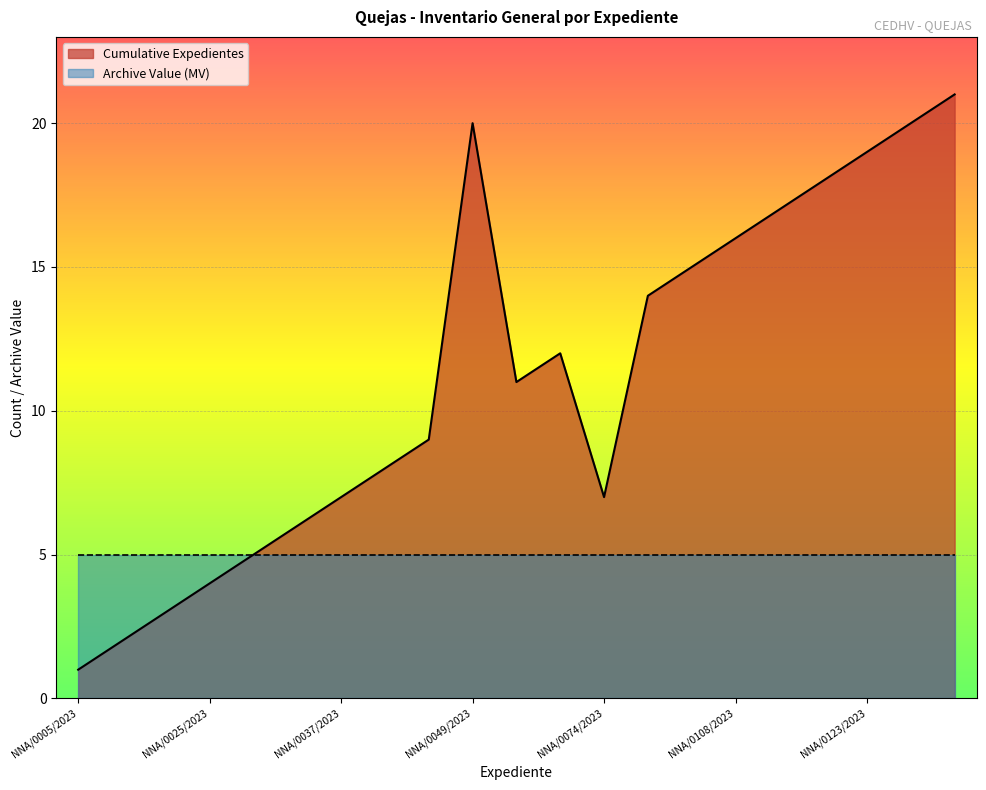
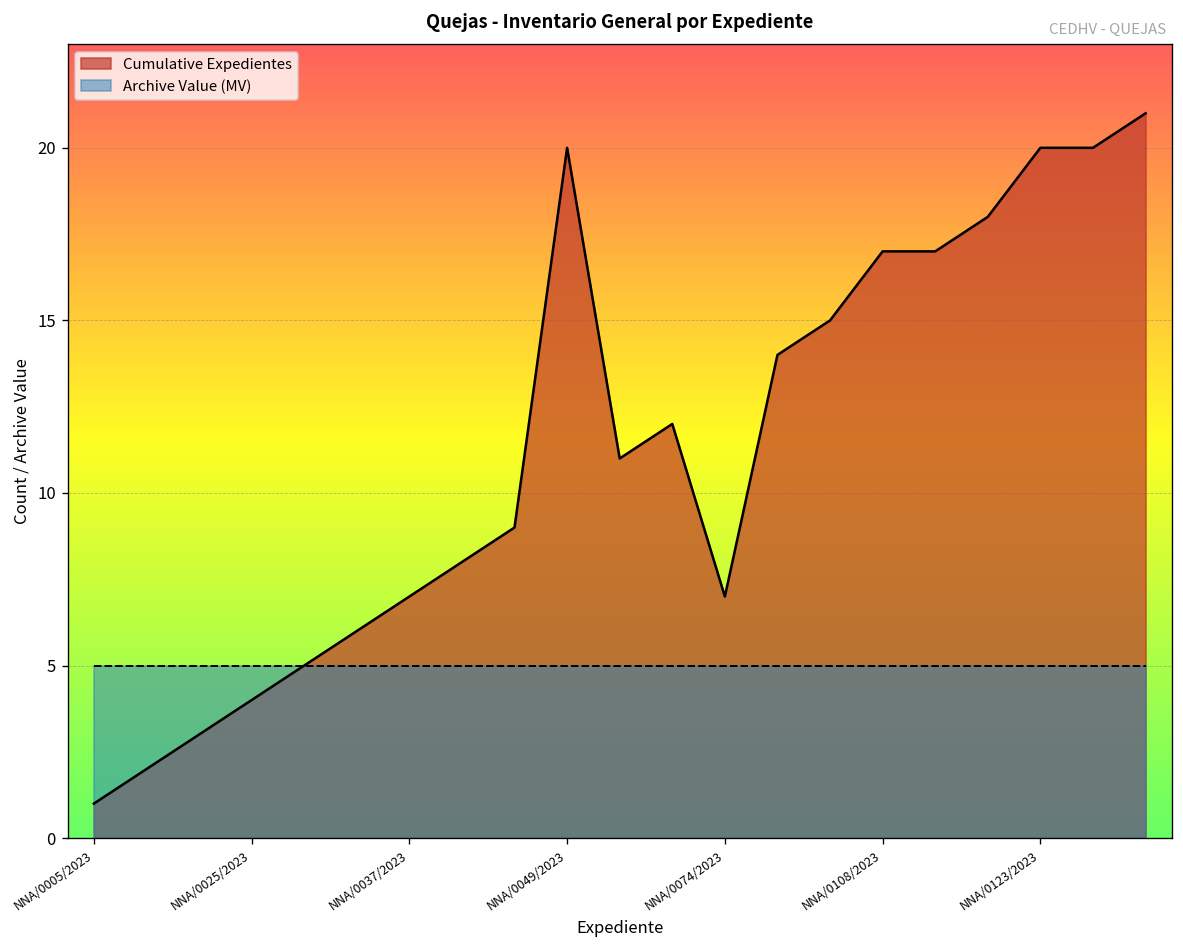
  {
    "Cumulative Expedientes": {
      "NNA/0005/2023": 1,
      "NNA/0025/2023": 4,
      "NNA/0037/2023": 7,
      "NNA/0049/2023": 20,
      "NNA/0074/2023": 7,
-     "NNA/0108/2023": 16,
-     "NNA/0123/2023": 19
+     "NNA/0108/2023": 17,
+     "NNA/0123/2023": 20
    },
    "Archive Value (MV)": {
      "NNA/0005/2023": 5,
      "NNA/0025/2023": 5,
      "NNA/0037/2023": 5,
      "NNA/0049/2023": 5,
      "NNA/0074/2023": 5,
      "NNA/0108/2023": 5,
      "NNA/0123/2023": 5
    }
  }
